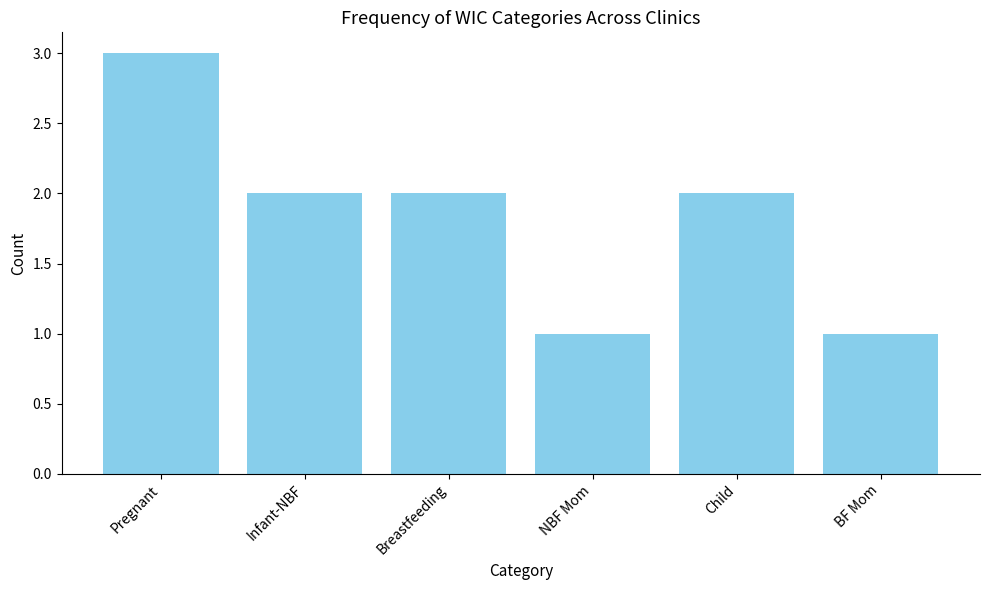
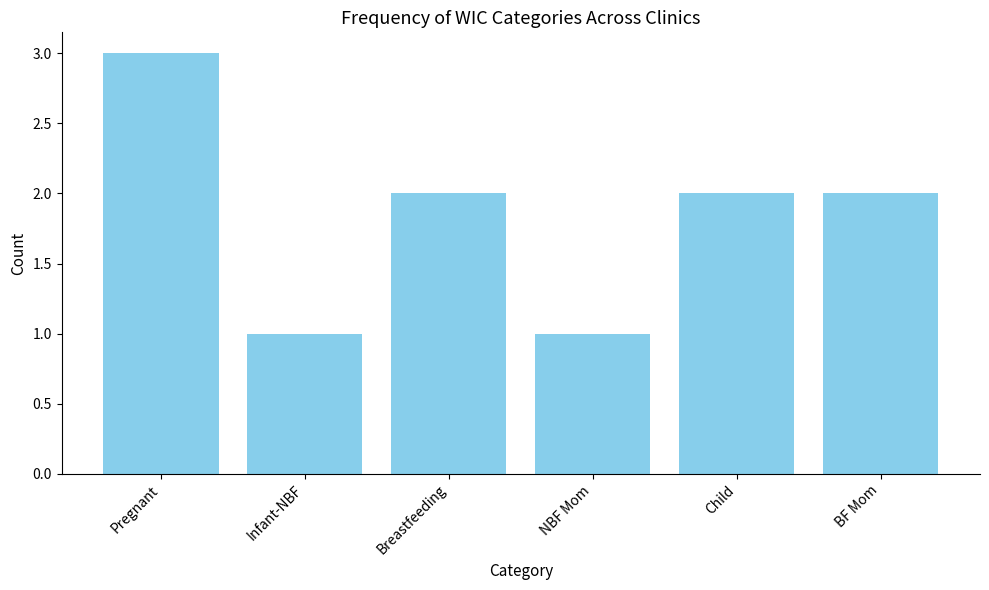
  {
    "Pregnant": 3,
-   "Infant-NBF": 2,
+   "Infant-NBF": 1,
    "Breastfeeding": 2,
    "NBF Mom": 1,
    "Child": 2,
-   "BF Mom": 1
+   "BF Mom": 2
  }
